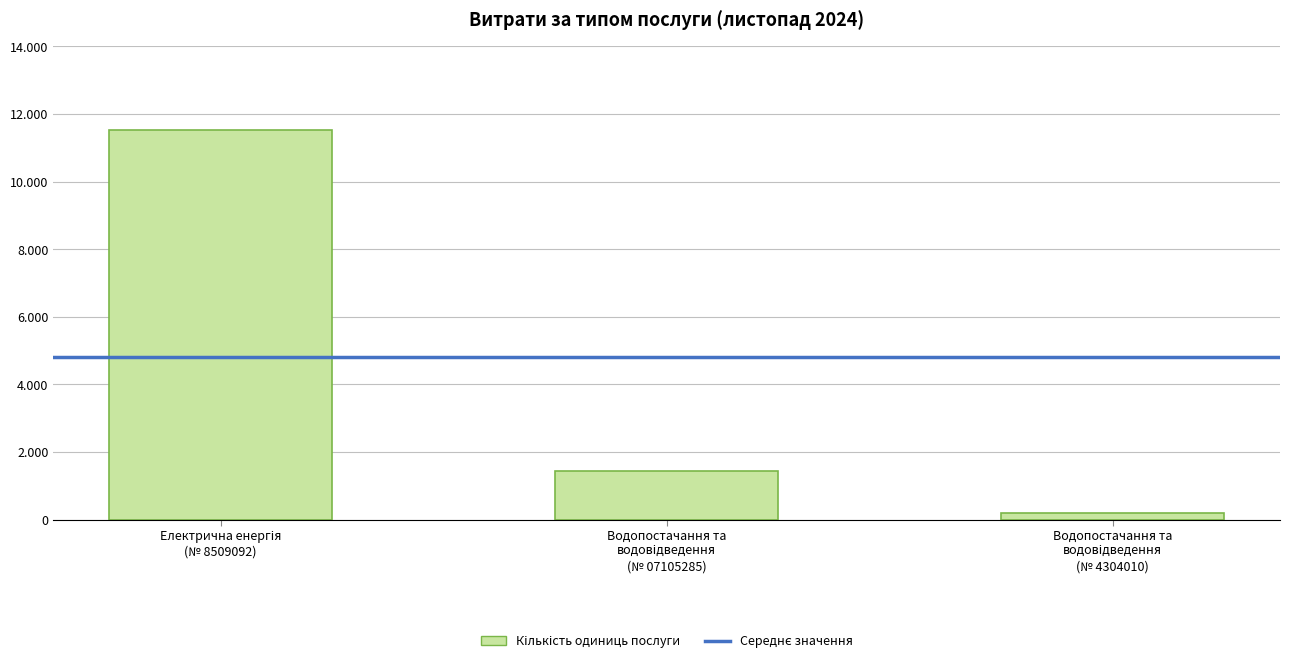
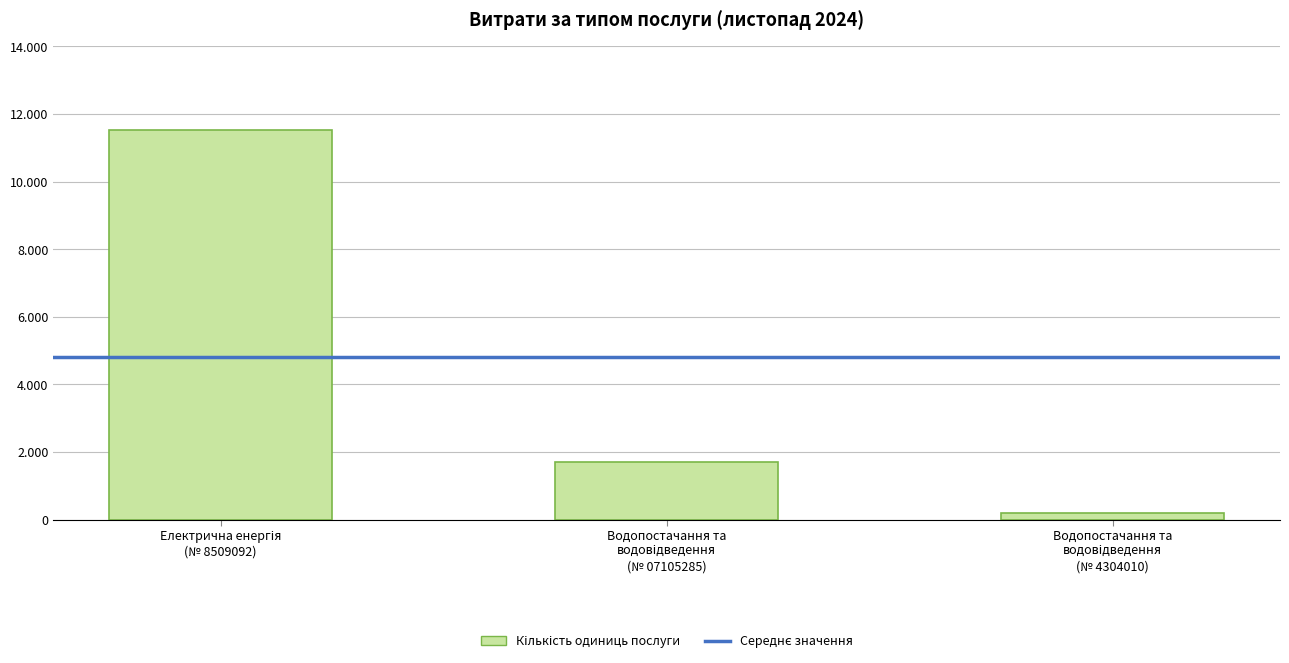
  {
    "Електрична енергія (№ 8509092)": 11.5,
-   "Водопостачання та водовідведення (№ 07105285)": 1.4,
+   "Водопостачання та водовідведення (№ 07105285)": 1.7,
    "Водопостачання та водовідведення (№ 4304010)": 0.2
  }
